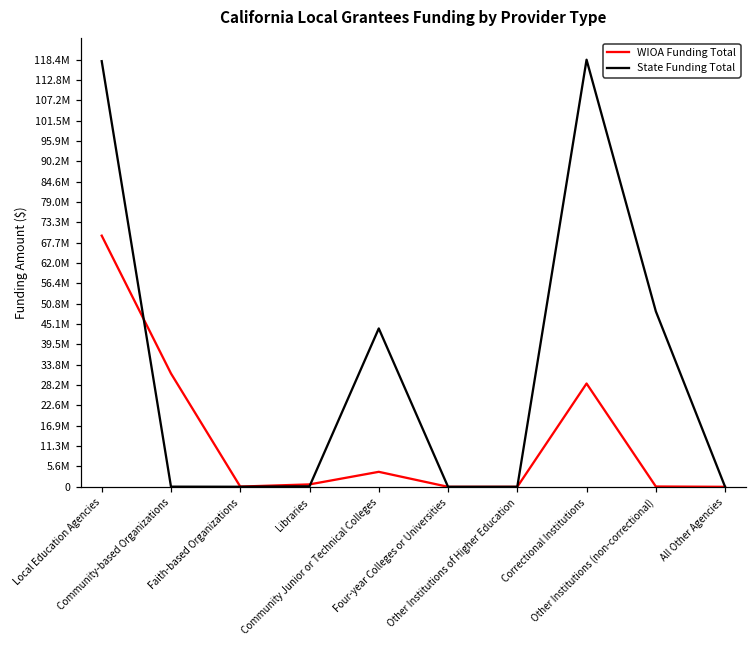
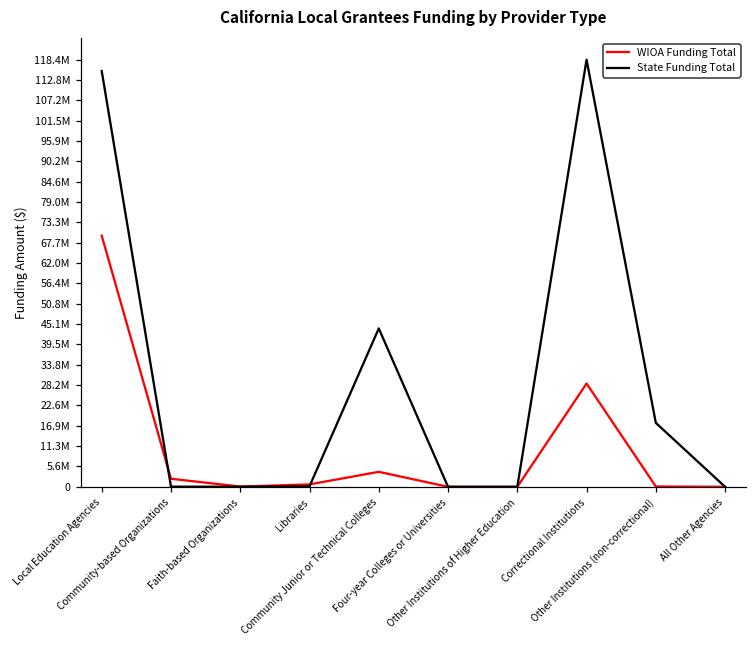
  {
    "WIOA Funding Total": {
      "Local Education Agencies": 70000000,
-     "Community-based Organizations": 31000000,
+     "Community-based Organizations": 2000000,
      "Community Junior or Technical Colleges": 4000000,
      "Correctional Institutions": 29000000,
      "Other Institutions (non-correctional)": 0
    },
    "State Funding Total": {
-     "Local Education Agencies": 118000000,
+     "Local Education Agencies": 115000000,
      "Community-based Organizations": 0,
      "Community Junior or Technical Colleges": 44000000,
      "Correctional Institutions": 118000000,
-     "Other Institutions (non-correctional)": 49000000
+     "Other Institutions (non-correctional)": 18000000
    }
  }
